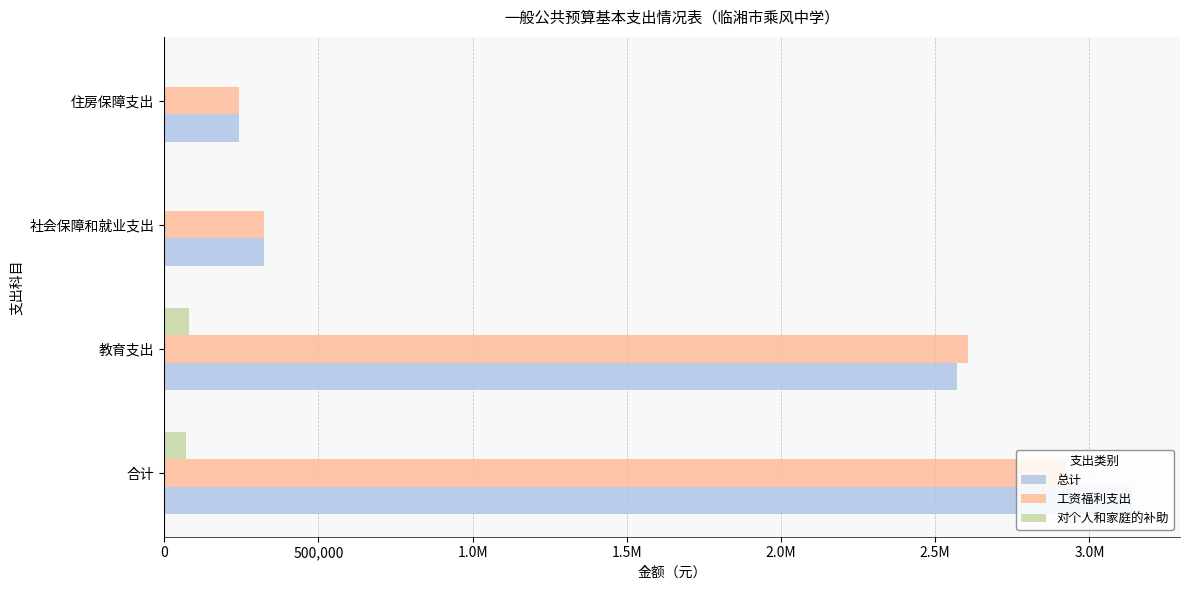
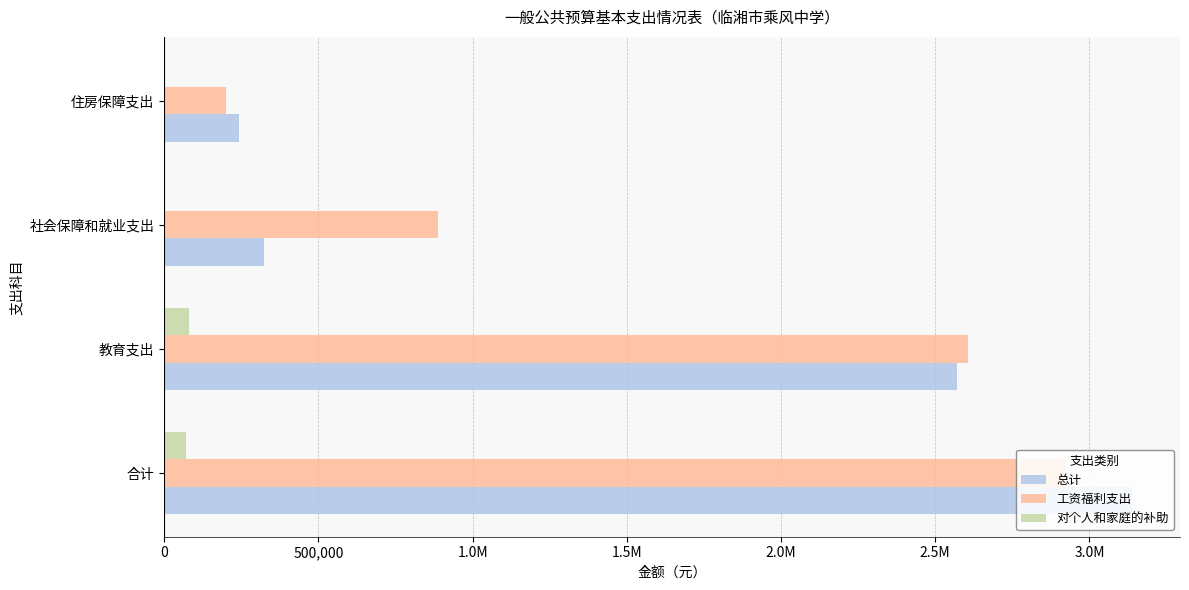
  {
    "总计": {
      "住房保障支出": "240,000",
      "社会保障和就业支出": "320,000",
      "教育支出": "2,570,000"
    },
    "工资福利支出": {
-     "住房保障支出": "240,000",
-     "社会保障和就业支出": "320,000",
+     "住房保障支出": "200,000",
+     "社会保障和就业支出": "890,000",
      "教育支出": "2,610,000"
    },
    "对个人和家庭的补助": {
      "住房保障支出": "0",
      "社会保障和就业支出": "0",
      "教育支出": "80,000",
      "合计": "70,000"
    }
  }
